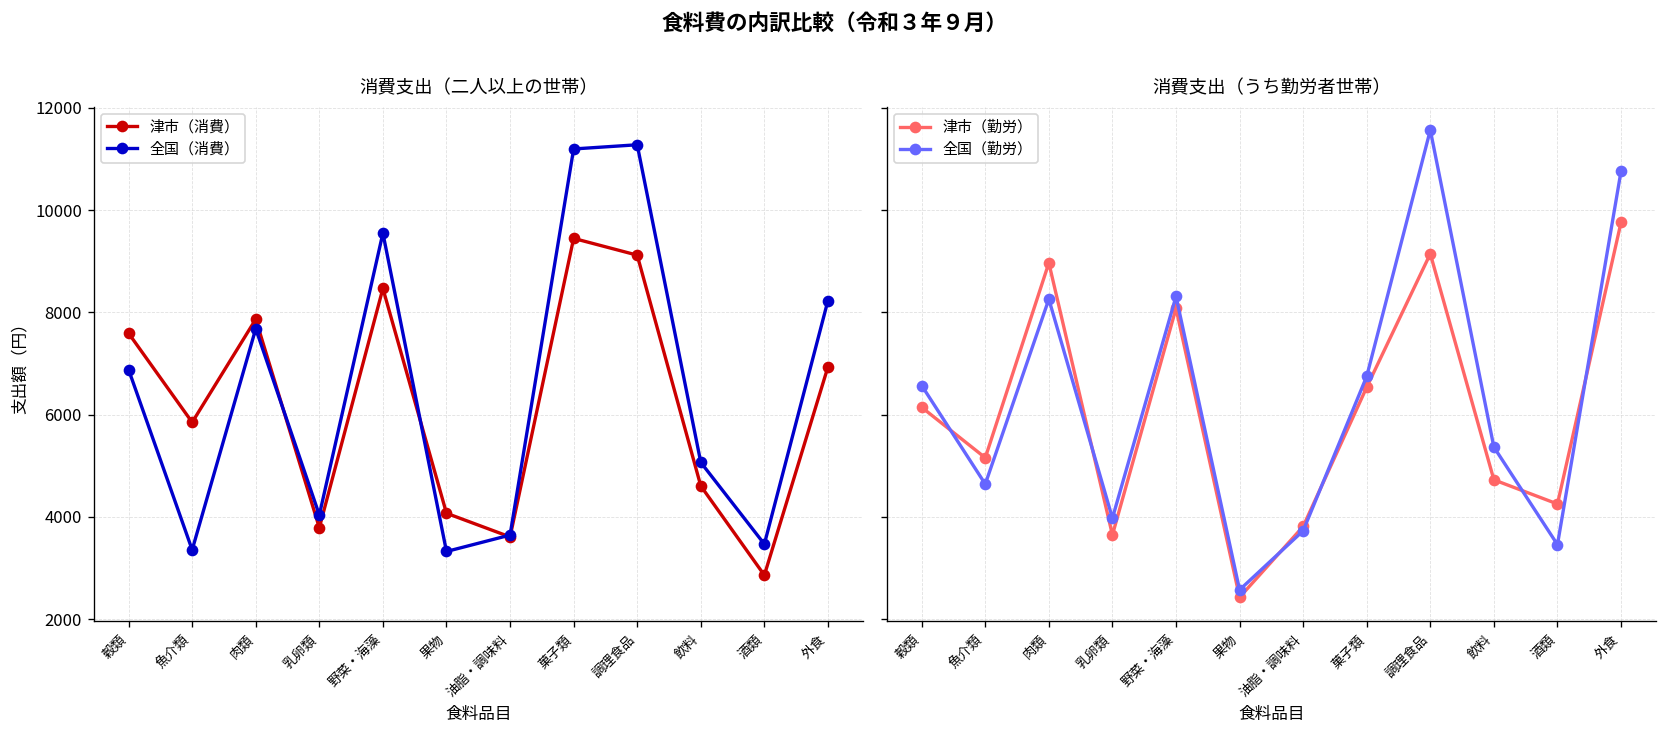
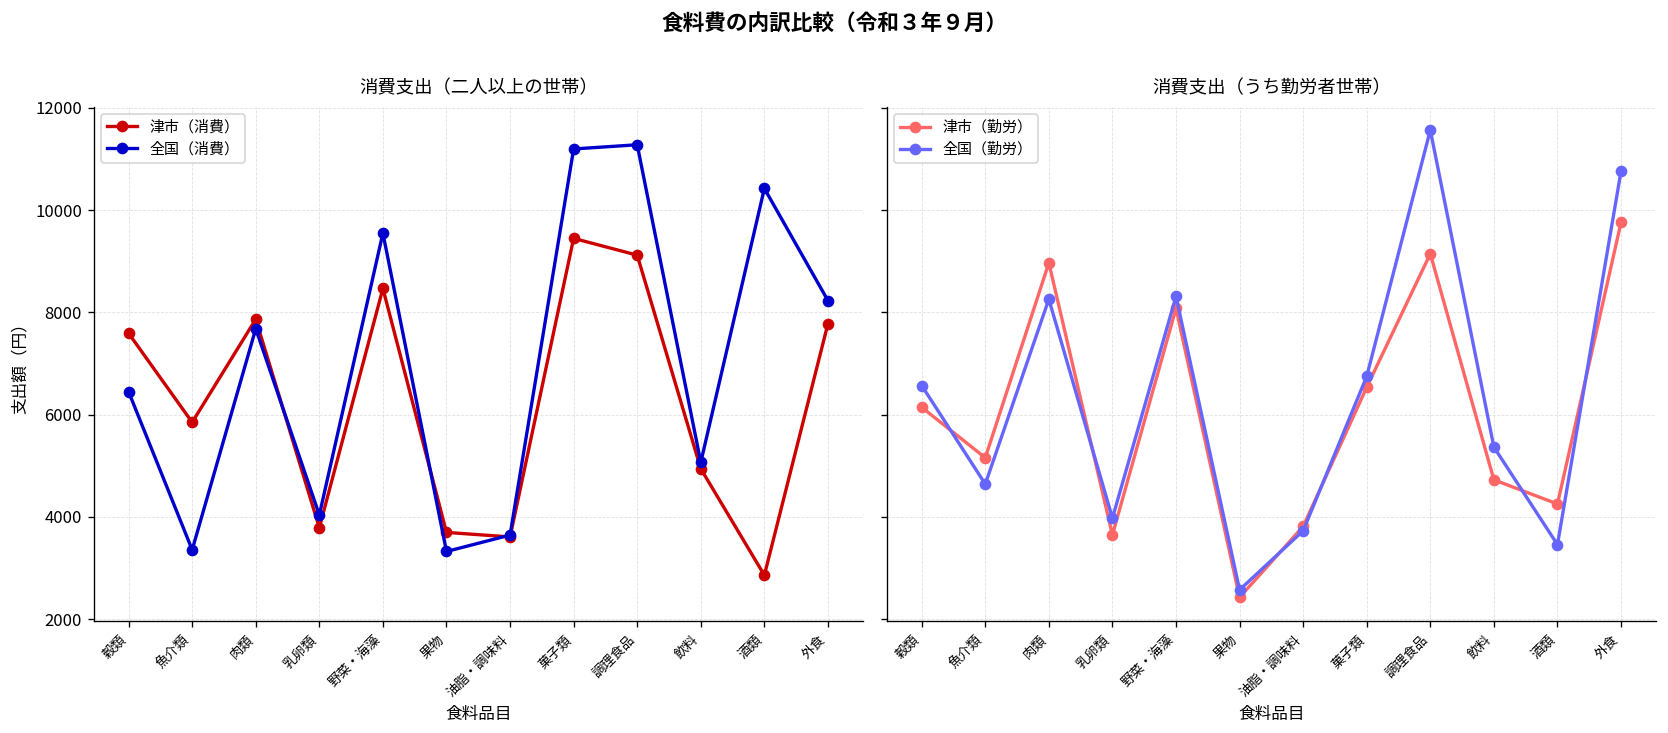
  {
    "消費支出（二人以上の世帯）": {
      "津市（消費）": {
        "穀類": 7600,
        "魚介類": 5800,
        "肉類": 7900,
        "乳卵類": 3800,
        "野菜・海藻": 8500,
-       "果物": 4100,
+       "果物": 3700,
        "菓子類": 9400,
        "調理食品": 9100,
-       "飲料": 4600,
+       "飲料": 4900,
        "酒類": 2900,
-       "外食": 6900
+       "外食": 7800
      },
      "全国（消費）": {
-       "穀類": 6900,
+       "穀類": 6400,
        "魚介類": 3400,
        "肉類": 7700,
        "乳卵類": 4000,
        "野菜・海藻": 9500,
        "果物": 3300,
        "菓子類": 11200,
        "調理食品": 11300,
        "飲料": 5100,
-       "酒類": 3500,
+       "酒類": 10400,
        "外食": 8200
      }
    }
  }
